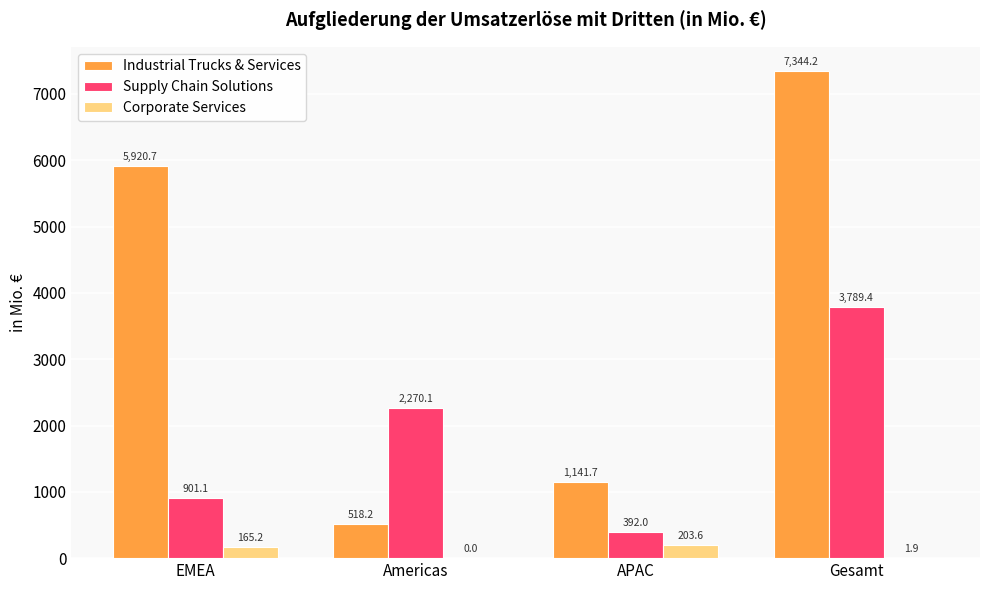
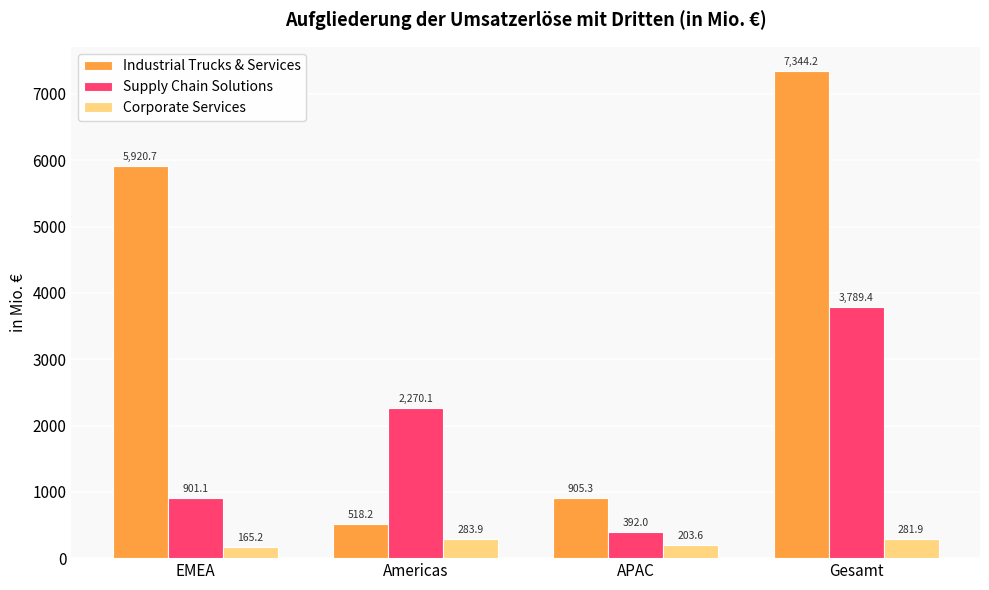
  {
    "Industrial Trucks & Services": {
      "EMEA": "5,920.7",
      "Americas": "518.2",
-     "APAC": "1,141.7",
+     "APAC": "905.3",
      "Gesamt": "7,344.2"
    },
    "Supply Chain Solutions": {
      "EMEA": "901.1",
      "Americas": "2,270.1",
      "APAC": "392.0",
      "Gesamt": "3,789.4"
    },
    "Corporate Services": {
      "EMEA": "165.2",
-     "Americas": "0.0",
+     "Americas": "283.9",
      "APAC": "203.6",
-     "Gesamt": "1.9"
+     "Gesamt": "281.9"
    }
  }
